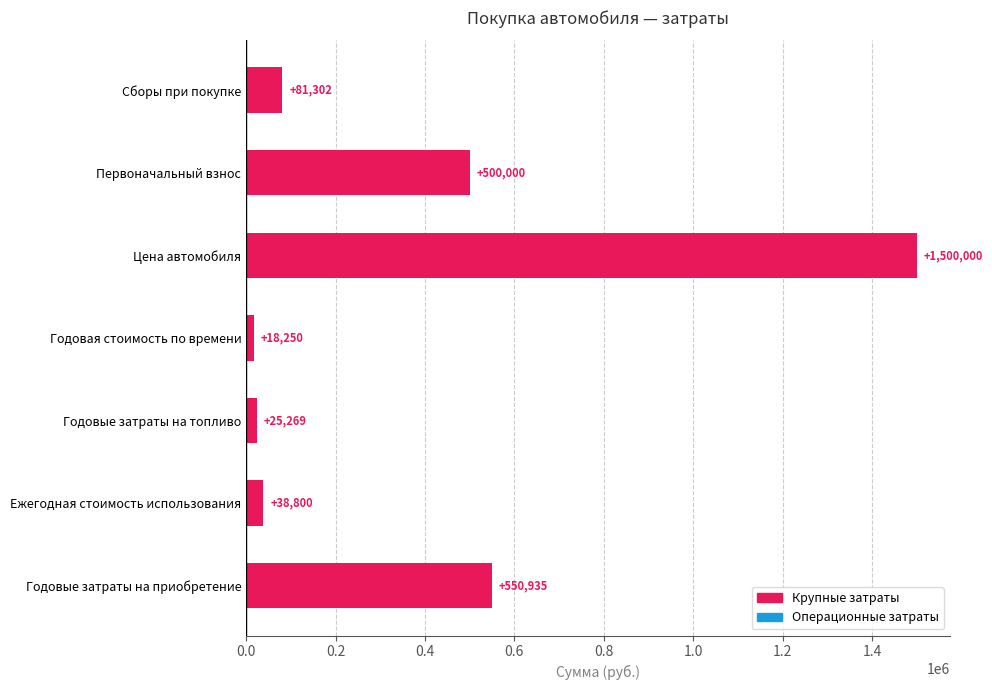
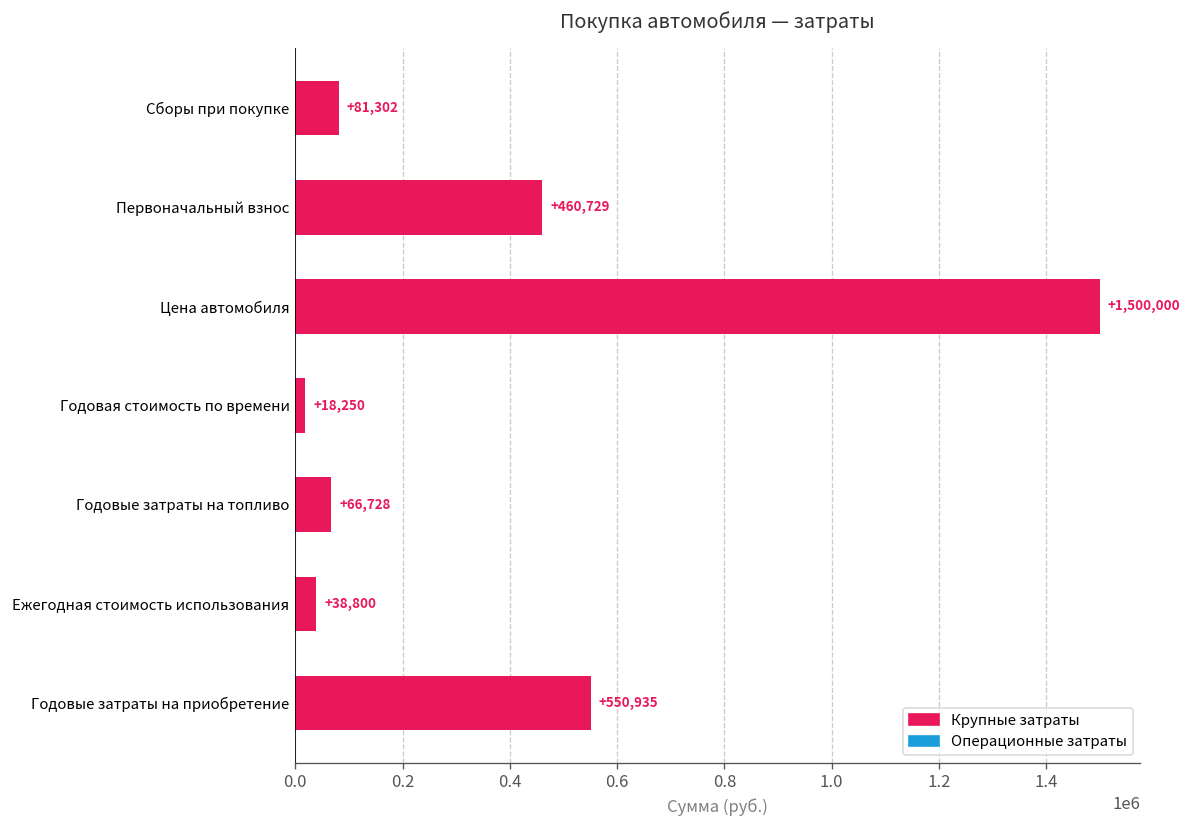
  {
    "Сборы при покупке": "+81,302",
-   "Первоначальный взнос": "+500,000",
+   "Первоначальный взнос": "+460,729",
    "Цена автомобиля": "+1,500,000",
    "Годовая стоимость по времени": "+18,250",
-   "Годовые затраты на топливо": "+25,269",
+   "Годовые затраты на топливо": "+66,728",
    "Ежегодная стоимость использования": "+38,800",
    "Годовые затраты на приобретение": "+550,935"
  }
